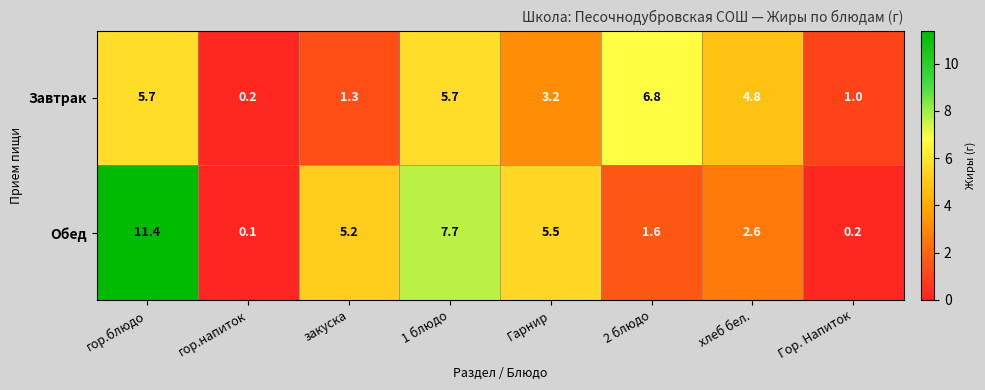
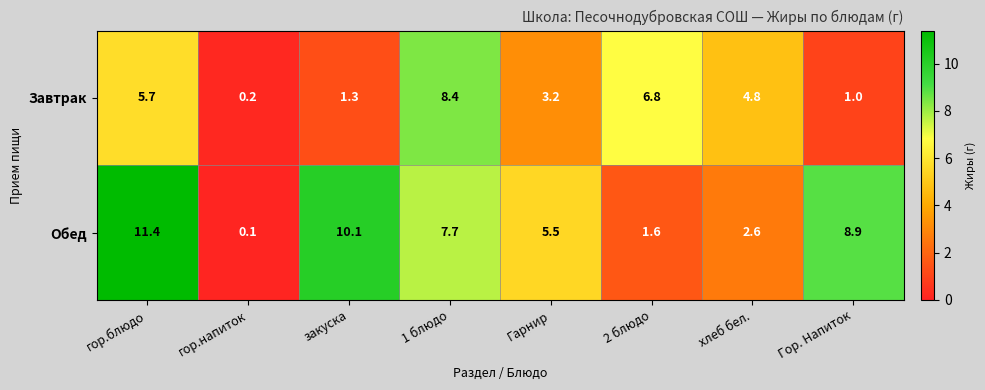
  {
    "Завтрак": {
      "гор.блюдо": 5.7,
      "гор.напиток": 0.2,
      "закуска": 1.3,
-     "1 блюдо": 5.7,
+     "1 блюдо": 8.4,
      "Гарнир": 3.2,
      "2 блюдо": 6.8,
      "хлеб бел.": 4.8,
      "Гор. Напиток": 1.0
    },
    "Обед": {
      "гор.блюдо": 11.4,
      "гор.напиток": 0.1,
-     "закуска": 5.2,
+     "закуска": 10.1,
      "1 блюдо": 7.7,
      "Гарнир": 5.5,
      "2 блюдо": 1.6,
      "хлеб бел.": 2.6,
-     "Гор. Напиток": 0.2
+     "Гор. Напиток": 8.9
    }
  }
